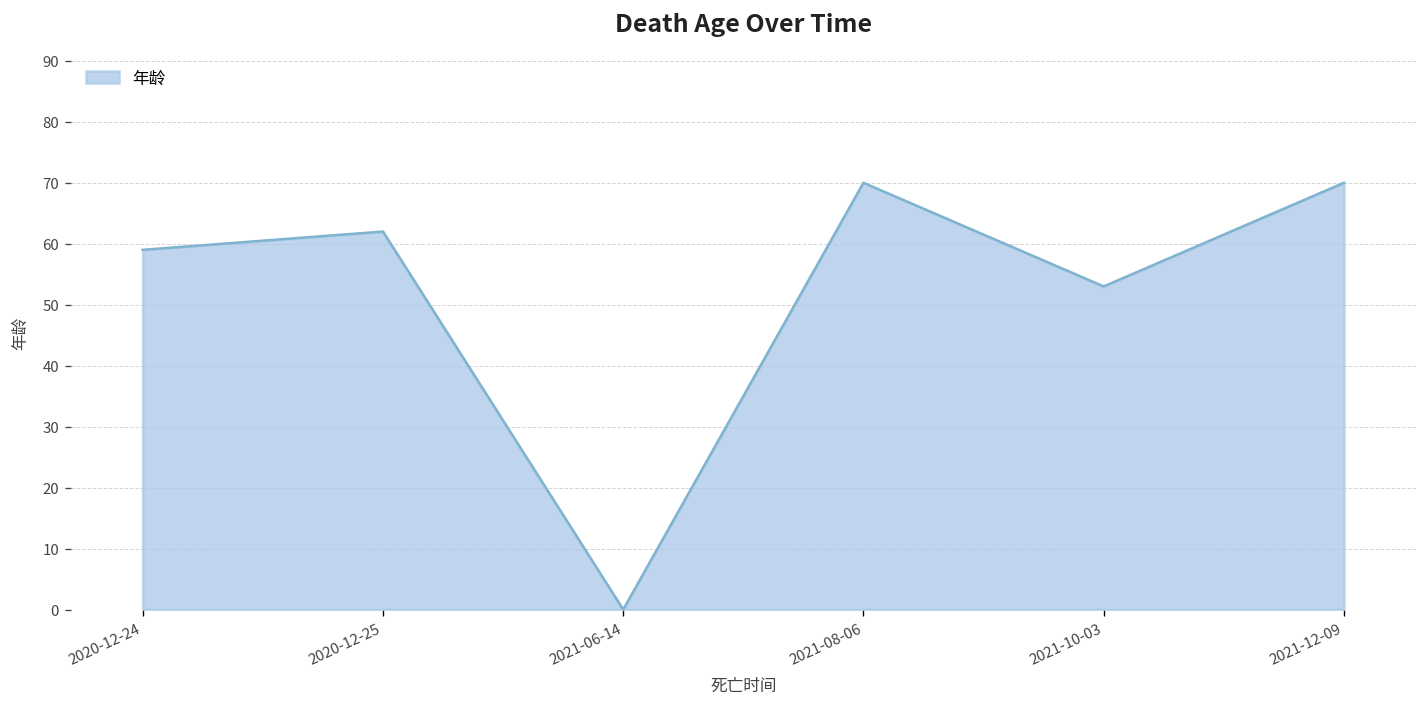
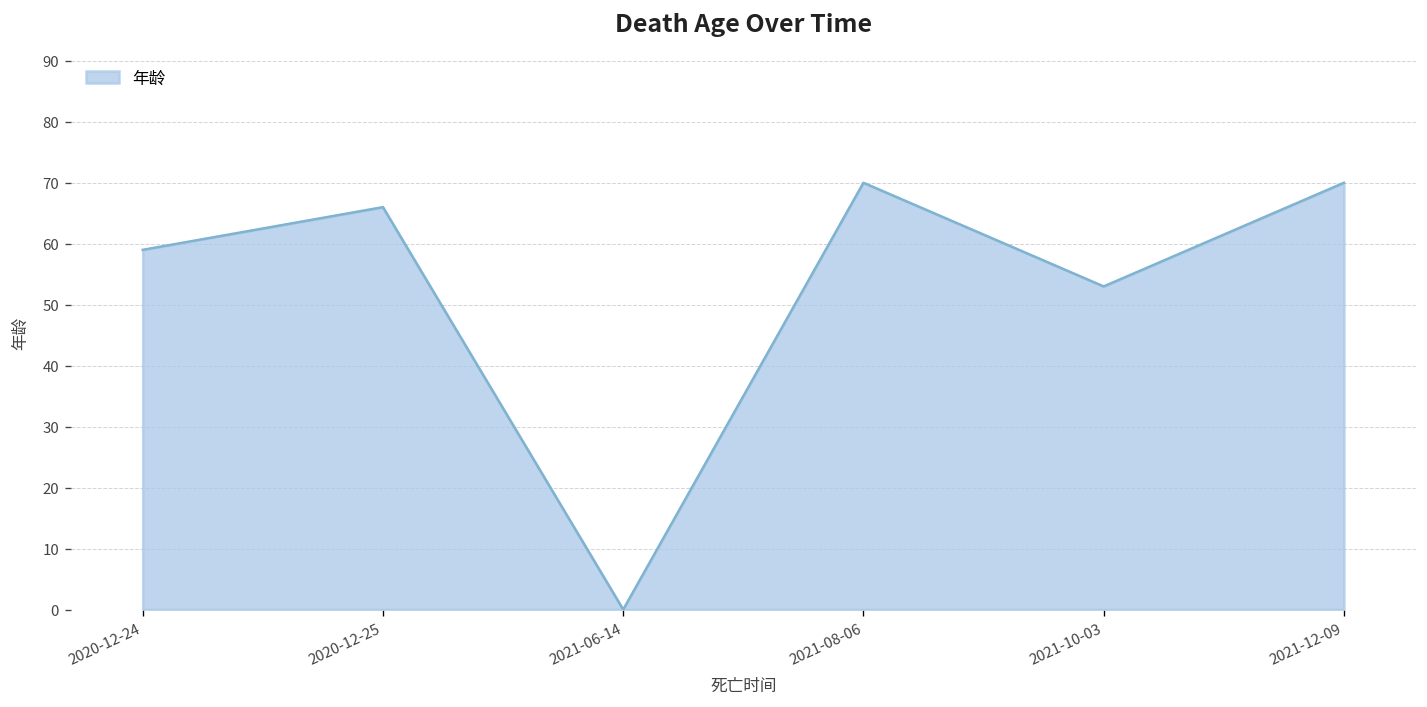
  {
    "2020-12-24": 59,
-   "2020-12-25": 62,
+   "2020-12-25": 66,
    "2021-06-14": 0,
    "2021-08-06": 70,
    "2021-10-03": 53,
    "2021-12-09": 70
  }
